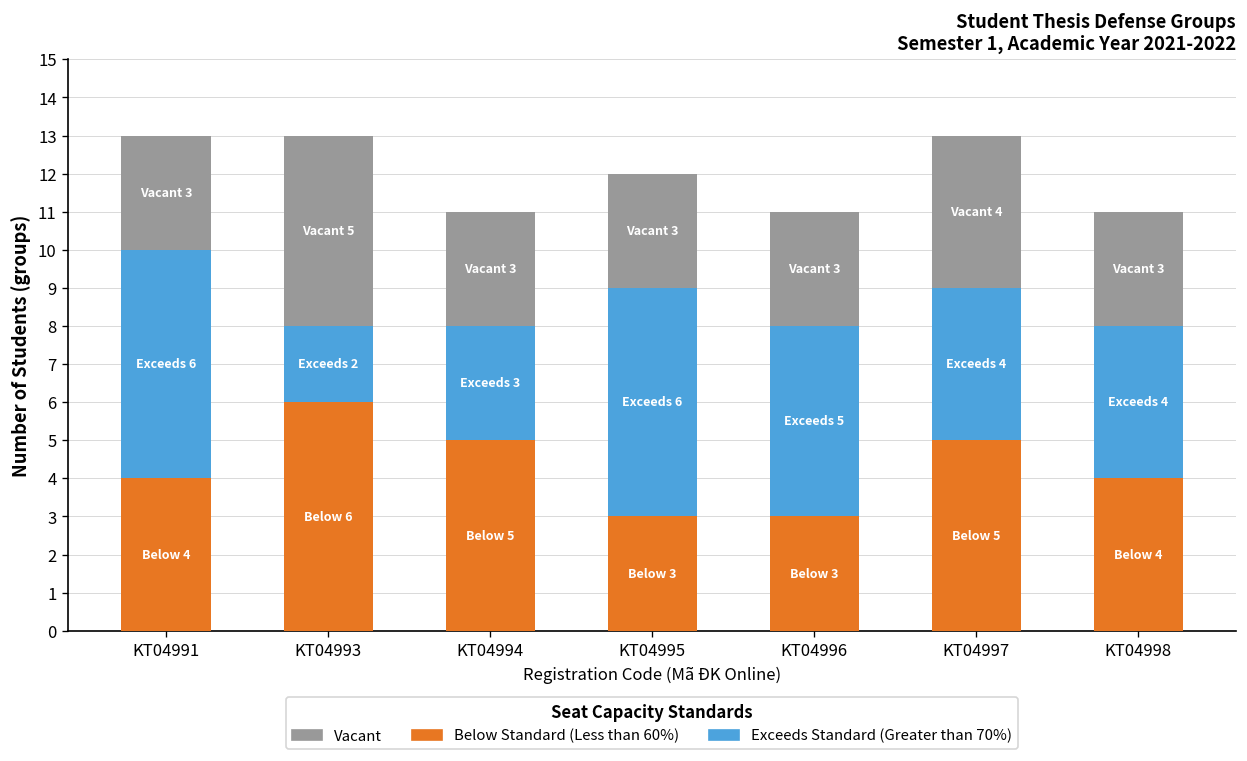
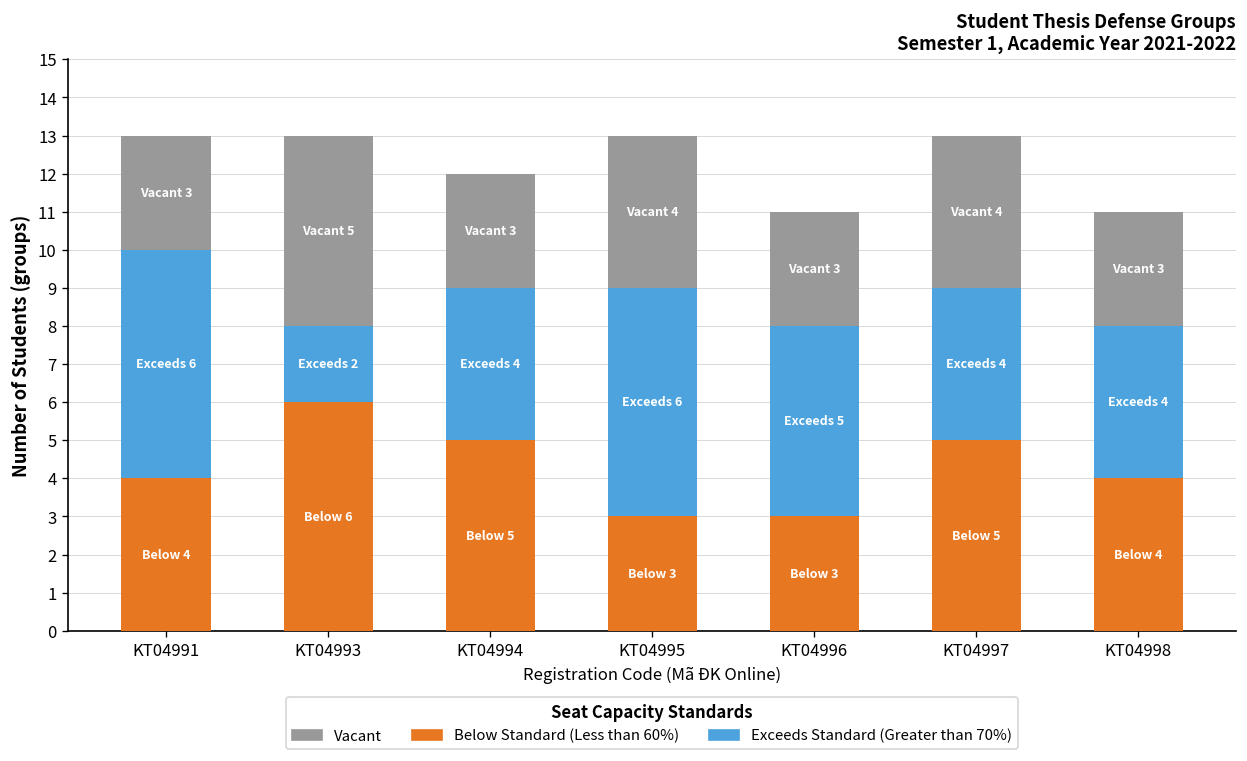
  {
    "Below Standard (Less than 60%)": {
      "KT04991": 4,
      "KT04993": 6,
      "KT04994": 5,
      "KT04995": 3,
      "KT04996": 3,
      "KT04997": 5,
      "KT04998": 4
    },
    "Exceeds Standard (Greater than 70%)": {
      "KT04991": 6,
      "KT04993": 2,
-     "KT04994": 3,
+     "KT04994": 4,
      "KT04995": 6,
      "KT04996": 5,
      "KT04997": 4,
      "KT04998": 4
    },
    "Vacant": {
      "KT04991": 3,
      "KT04993": 5,
      "KT04994": 3,
-     "KT04995": 3,
+     "KT04995": 4,
      "KT04996": 3,
      "KT04997": 4,
      "KT04998": 3
    }
  }
